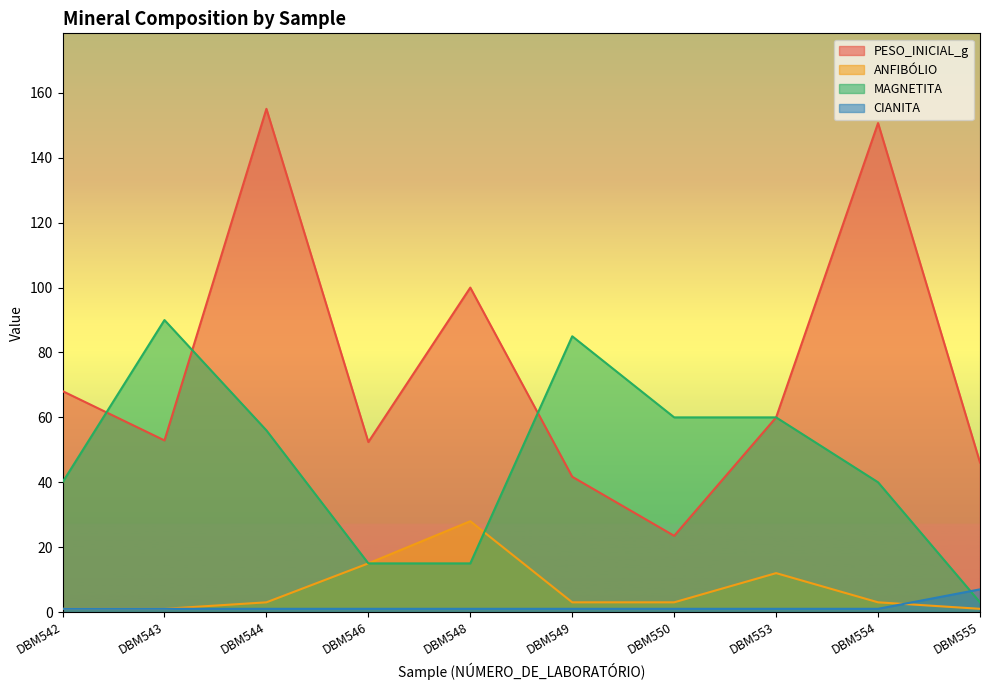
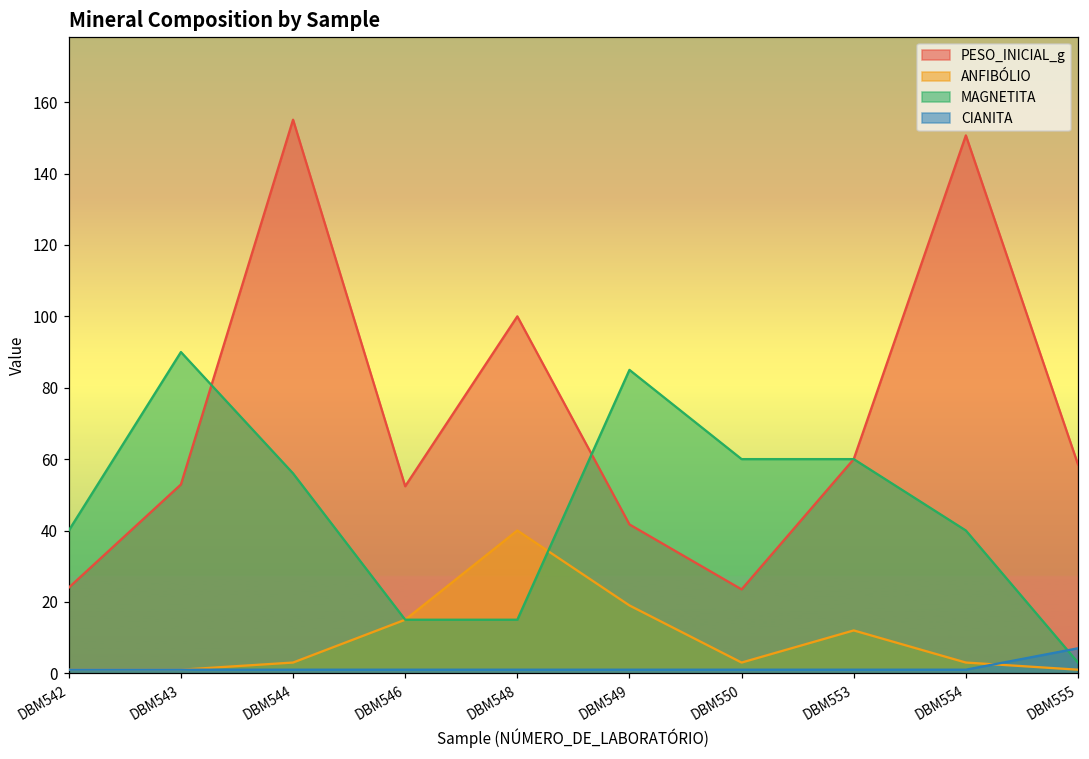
  {
    "PESO_INICIAL_g": {
-     "DBM542": 68,
+     "DBM542": 24,
      "DBM543": 53,
      "DBM544": 155,
      "DBM546": 52,
      "DBM548": 100,
      "DBM549": 42,
      "DBM550": 24,
      "DBM554": 151,
-     "DBM555": 46
+     "DBM555": 59
    },
    "ANFIBÓLIO": {
      "DBM544": 3,
-     "DBM548": 28,
-     "DBM549": 3,
+     "DBM548": 40,
+     "DBM549": 19,
      "DBM550": 3,
      "DBM553": 12,
      "DBM554": 3,
      "DBM555": 1
    },
    "MAGNETITA": {
      "DBM542": 40,
      "DBM543": 90,
      "DBM544": 56,
      "DBM548": 15,
      "DBM549": 85,
      "DBM550": 60,
      "DBM554": 40,
      "DBM555": 3
    },
    "CIANITA": {
      "DBM544": 1,
      "DBM546": 1,
      "DBM548": 1,
      "DBM549": 1,
      "DBM550": 1,
      "DBM553": 1,
      "DBM554": 1,
      "DBM555": 7
    }
  }
